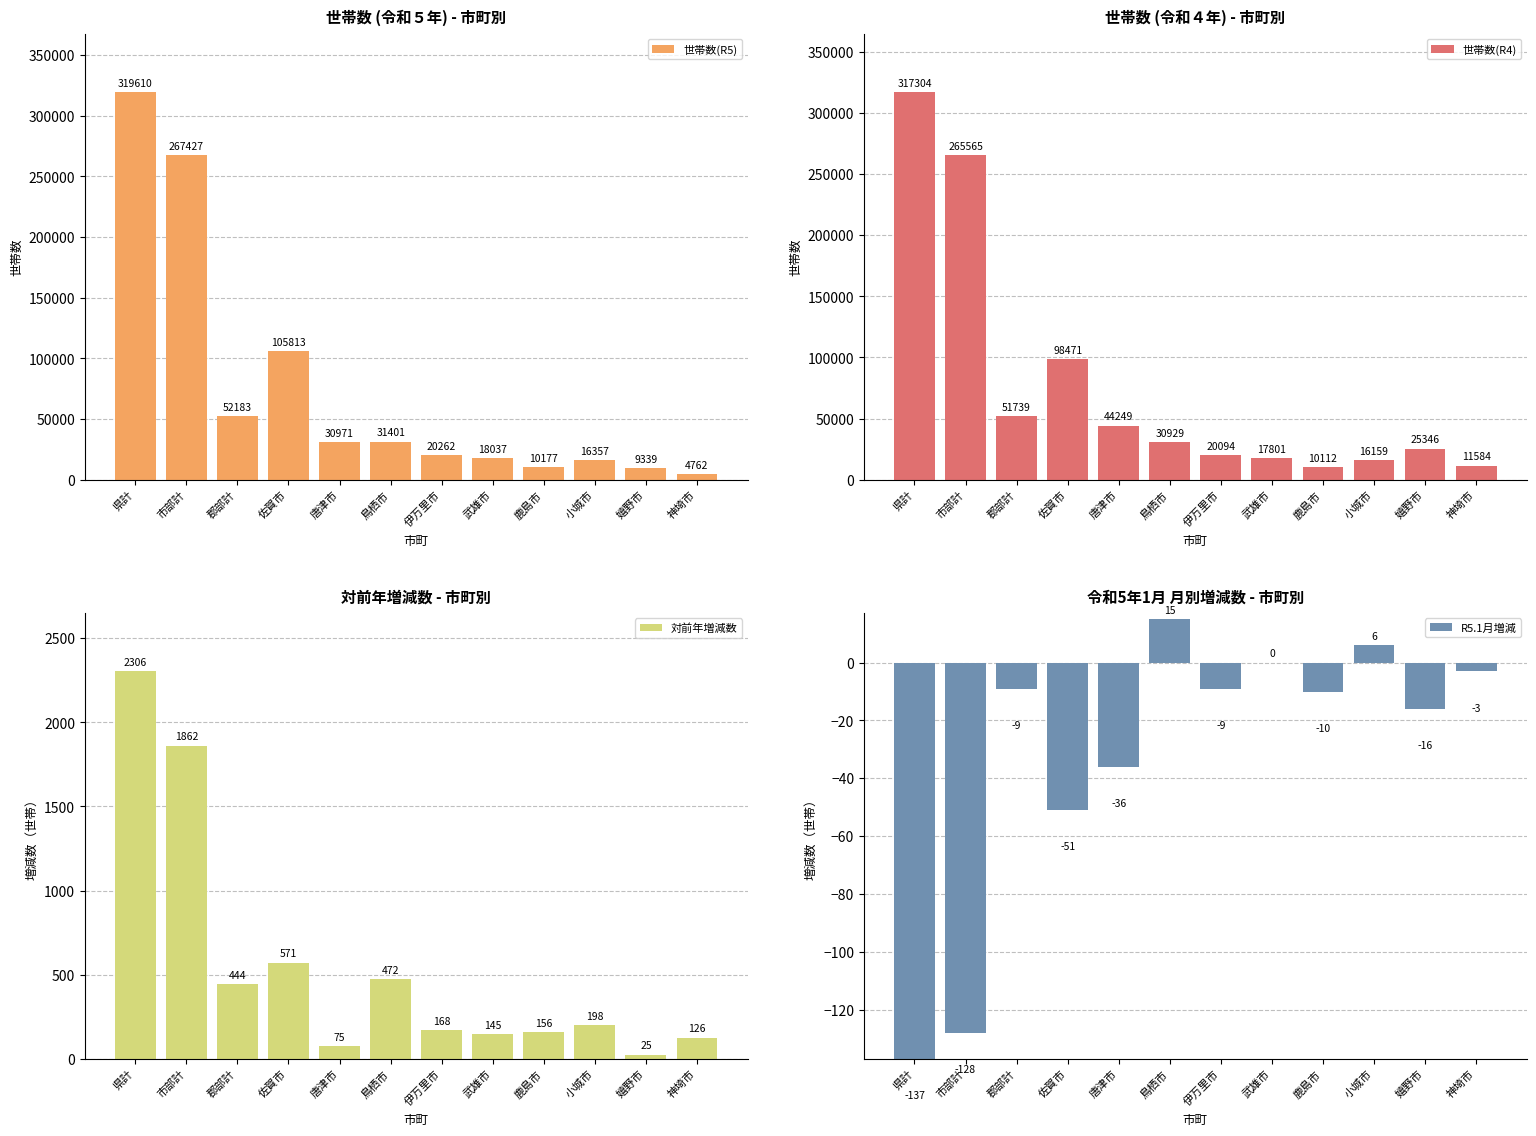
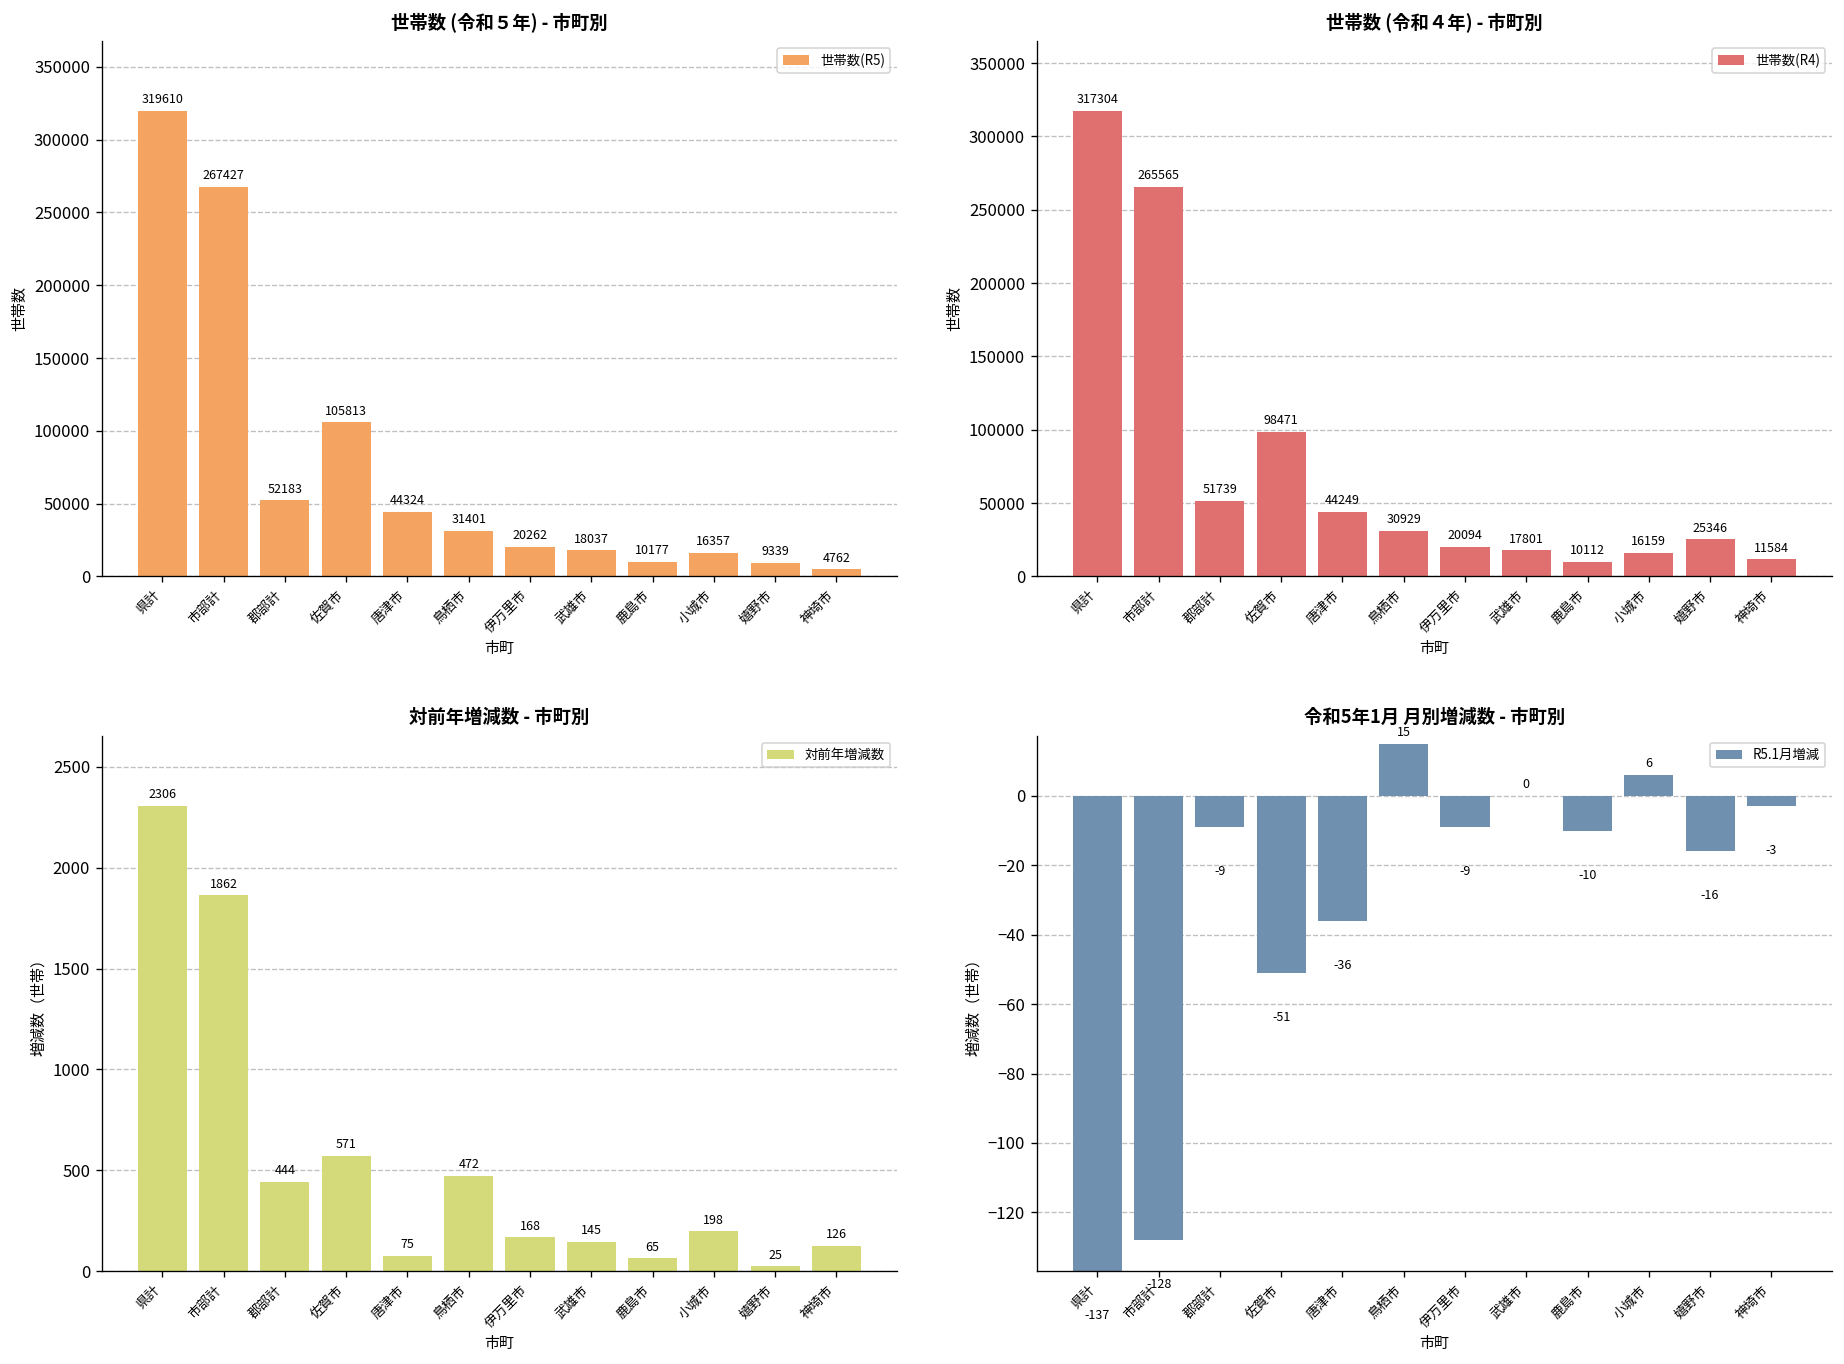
  {
    "世帯数 (令和５年) - 市町別": {
      "県計": 319610,
      "市部計": 267427,
      "郡部計": 52183,
      "佐賀市": 105813,
-     "唐津市": 30971,
+     "唐津市": 44324,
      "鳥栖市": 31401,
      "伊万里市": 20262,
      "武雄市": 18037,
      "鹿島市": 10177,
      "小城市": 16357,
      "嬉野市": 9339,
      "神埼市": 4762
    },
    "世帯数 (令和４年) - 市町別": {
      "県計": 317304,
      "市部計": 265565,
      "郡部計": 51739,
      "佐賀市": 98471,
      "唐津市": 44249,
      "鳥栖市": 30929,
      "伊万里市": 20094,
      "武雄市": 17801,
      "鹿島市": 10112,
      "小城市": 16159,
      "嬉野市": 25346,
      "神埼市": 11584
    },
    "対前年増減数 - 市町別": {
      "県計": 2306,
      "市部計": 1862,
      "郡部計": 444,
      "佐賀市": 571,
      "唐津市": 75,
      "鳥栖市": 472,
      "伊万里市": 168,
      "武雄市": 145,
-     "鹿島市": 156,
+     "鹿島市": 65,
      "小城市": 198,
      "嬉野市": 25,
      "神埼市": 126
    },
    "令和5年1月 月別増減数 - 市町別": {
      "鳥栖市": 15,
      "武雄市": 0,
      "小城市": 6
    }
  }
